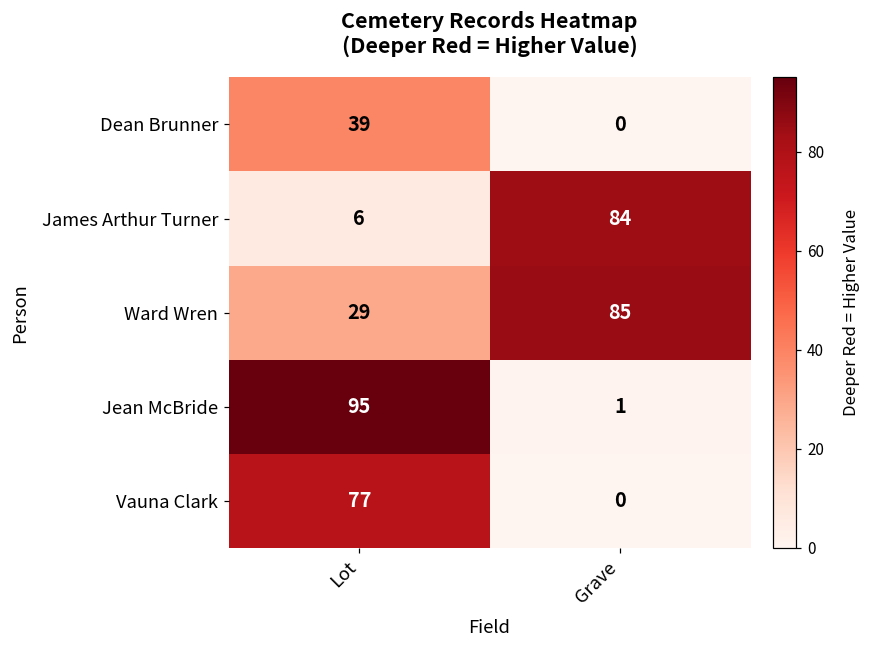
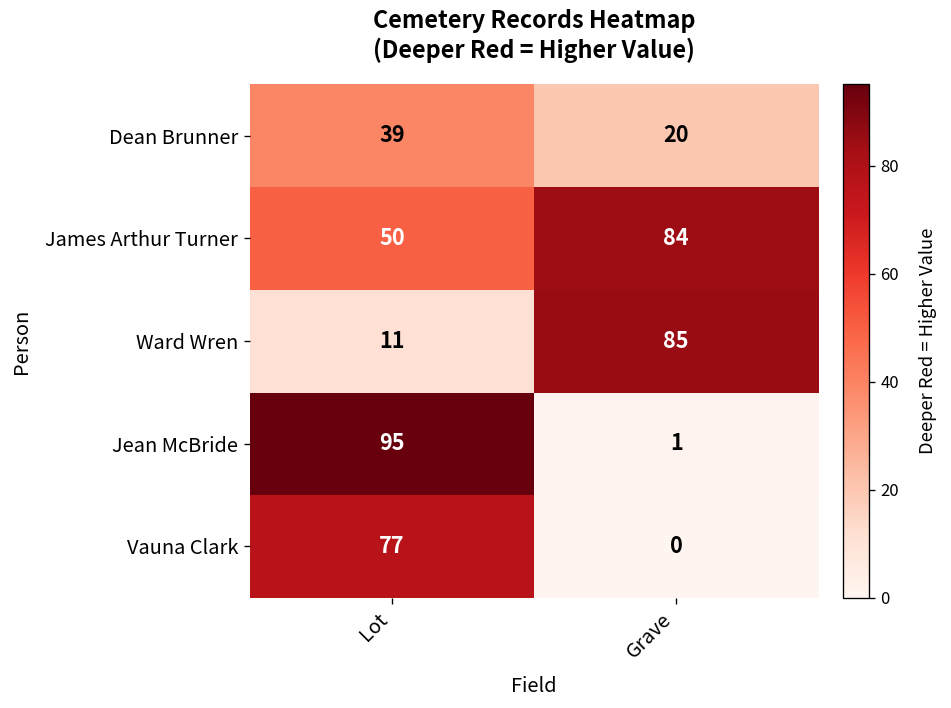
  {
    "Dean Brunner": {
      "Lot": 39,
-     "Grave": 0
+     "Grave": 20
    },
    "James Arthur Turner": {
-     "Lot": 6,
+     "Lot": 50,
      "Grave": 84
    },
    "Ward Wren": {
-     "Lot": 29,
+     "Lot": 11,
      "Grave": 85
    },
    "Jean McBride": {
      "Lot": 95,
      "Grave": 1
    },
    "Vauna Clark": {
      "Lot": 77,
      "Grave": 0
    }
  }
